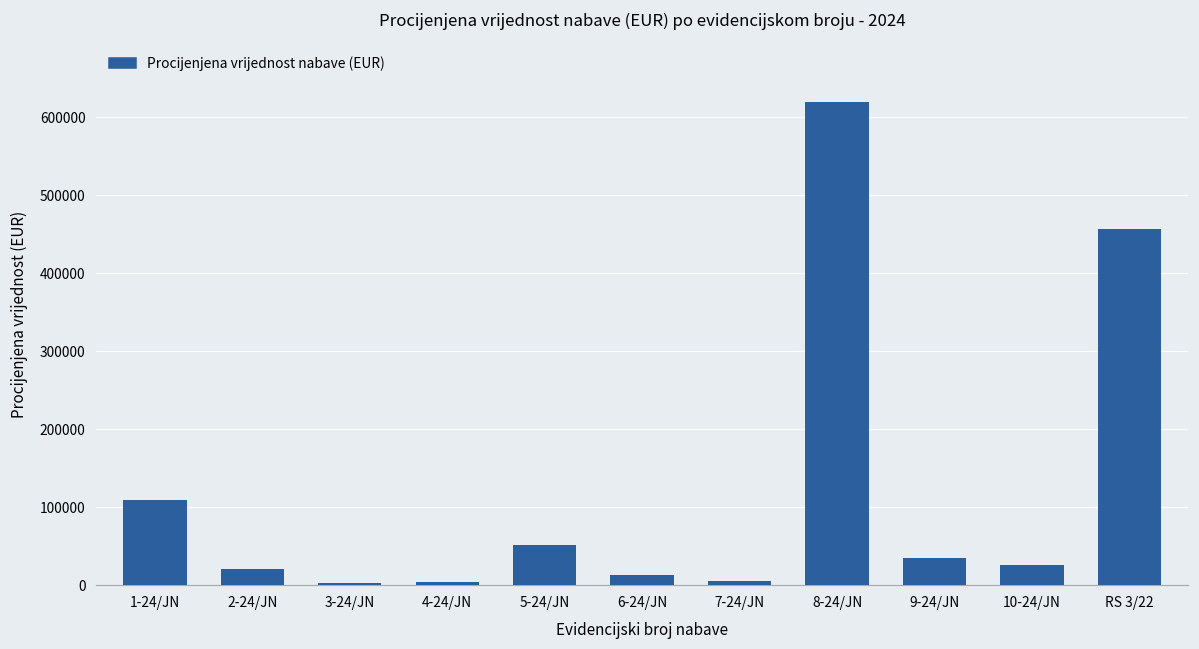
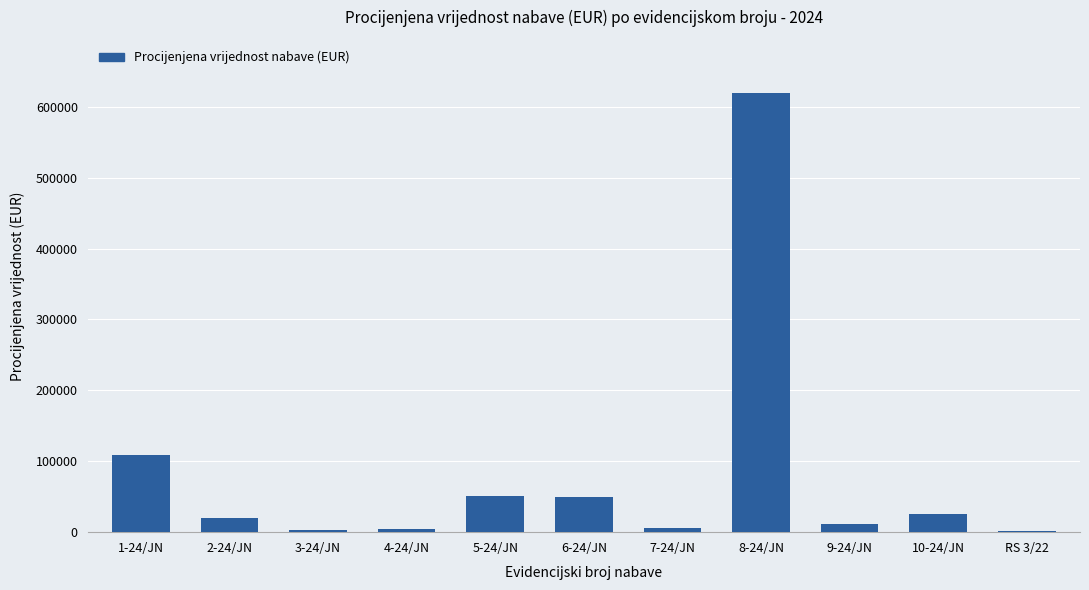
  {
    "1-24/JN": 110000,
    "2-24/JN": 20000,
    "3-24/JN": 0,
    "4-24/JN": 0,
    "5-24/JN": 50000,
-   "6-24/JN": 10000,
+   "6-24/JN": 50000,
    "7-24/JN": 10000,
    "8-24/JN": 620000,
-   "9-24/JN": 30000,
+   "9-24/JN": 10000,
    "10-24/JN": 30000,
-   "RS 3/22": 460000
+   "RS 3/22": 0
  }
